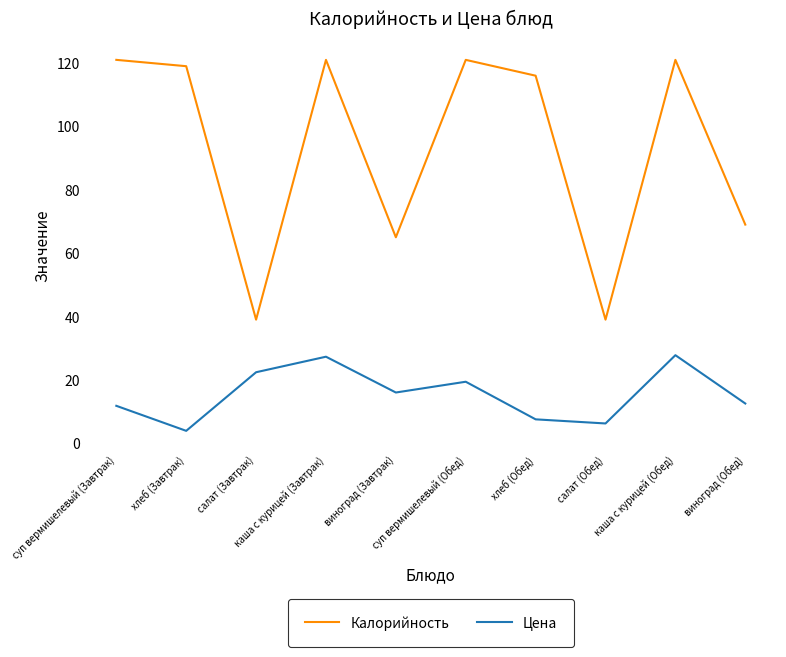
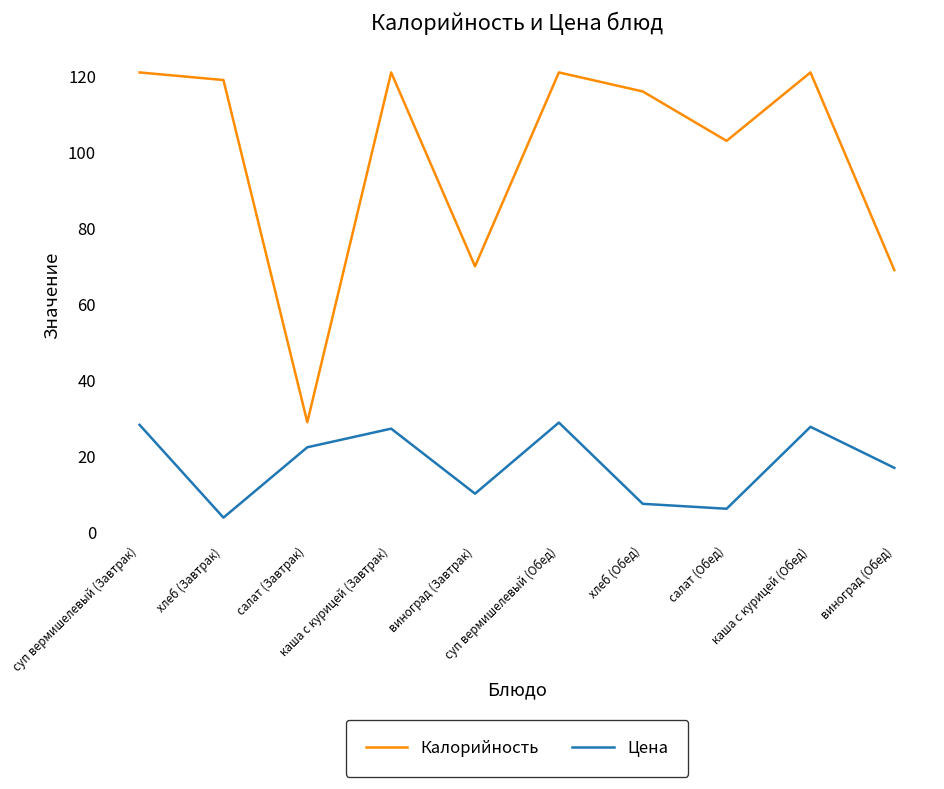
  {
    "Калорийность": {
      "суп вермишелевый (Завтрак)": 121,
      "хлеб (Завтрак)": 119,
-     "салат (Завтрак)": 39,
+     "салат (Завтрак)": 29,
      "каша с курицей (Завтрак)": 121,
-     "виноград (Завтрак)": 65,
+     "виноград (Завтрак)": 70,
      "суп вермишелевый (Обед)": 121,
      "хлеб (Обед)": 116,
-     "салат (Обед)": 39,
+     "салат (Обед)": 103,
      "каша с курицей (Обед)": 121,
      "виноград (Обед)": 69
    },
    "Цена": {
-     "суп вермишелевый (Завтрак)": 12,
+     "суп вермишелевый (Завтрак)": 28,
      "хлеб (Завтрак)": 4,
      "салат (Завтрак)": 22,
      "каша с курицей (Завтрак)": 27,
-     "виноград (Завтрак)": 16,
-     "суп вермишелевый (Обед)": 19,
+     "виноград (Завтрак)": 10,
+     "суп вермишелевый (Обед)": 29,
      "хлеб (Обед)": 8,
      "салат (Обед)": 6,
      "каша с курицей (Обед)": 28,
-     "виноград (Обед)": 13
+     "виноград (Обед)": 17
    }
  }
